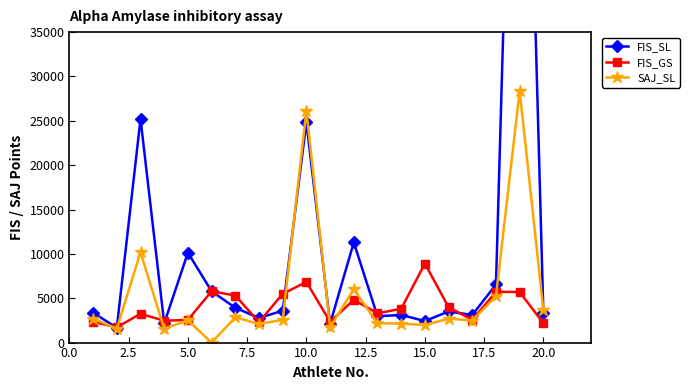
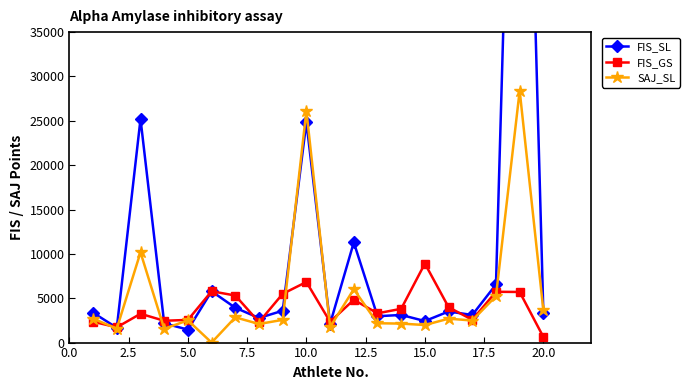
  {
    "FIS_SL": {
-     "5.0": 10000,
+     "5.0": 1000,
      "10.0": 25000,
      "15.0": 2000,
      "20.0": 3000
    },
    "FIS_GS": {
      "10.0": 7000,
      "15.0": 9000,
-     "20.0": 2000
+     "20.0": 1000
    },
    "SAJ_SL": {
      "10.0": 26000,
      "15.0": 2000,
      "20.0": 4000
    }
  }
